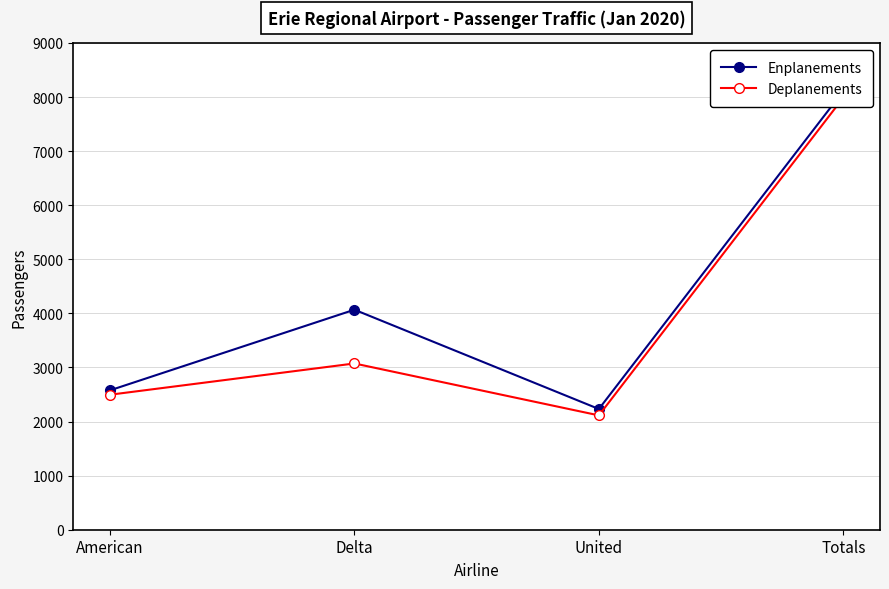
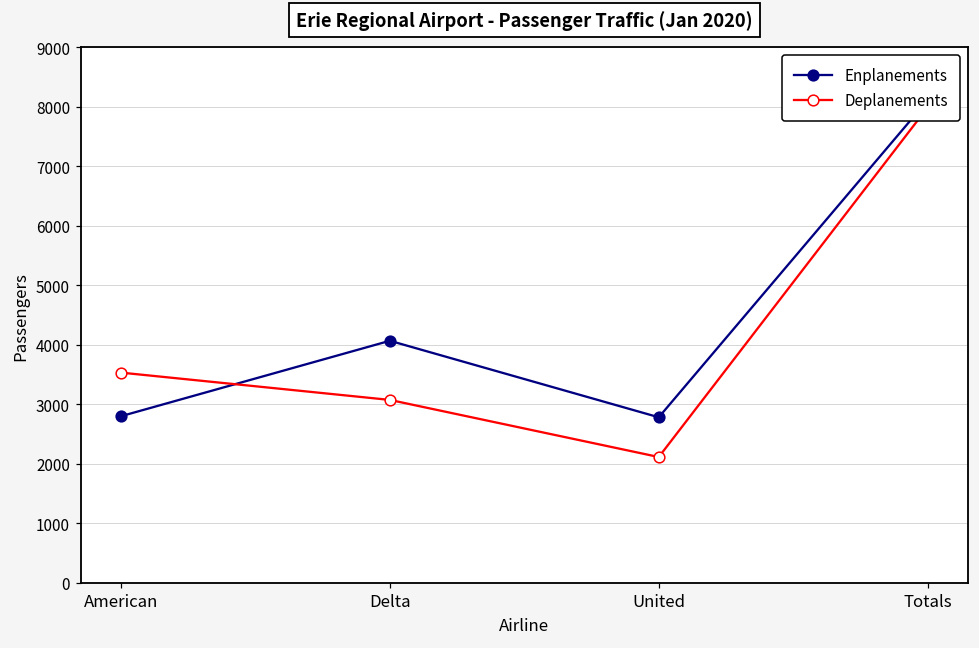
  {
    "Enplanements": {
-     "American": 2600,
+     "American": 2800,
      "Delta": 4100,
-     "United": 2200
+     "United": 2800
    },
    "Deplanements": {
-     "American": 2500,
+     "American": 3500,
      "Delta": 3100,
      "United": 2100
    }
  }
